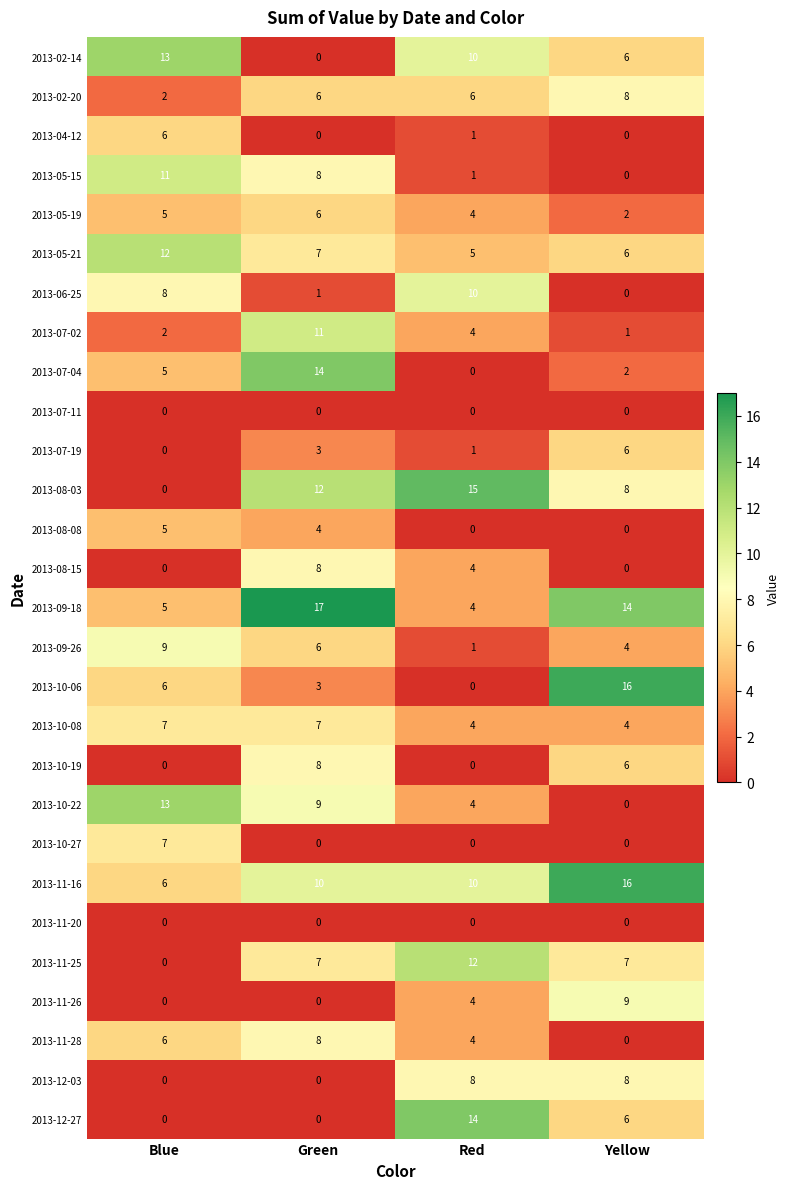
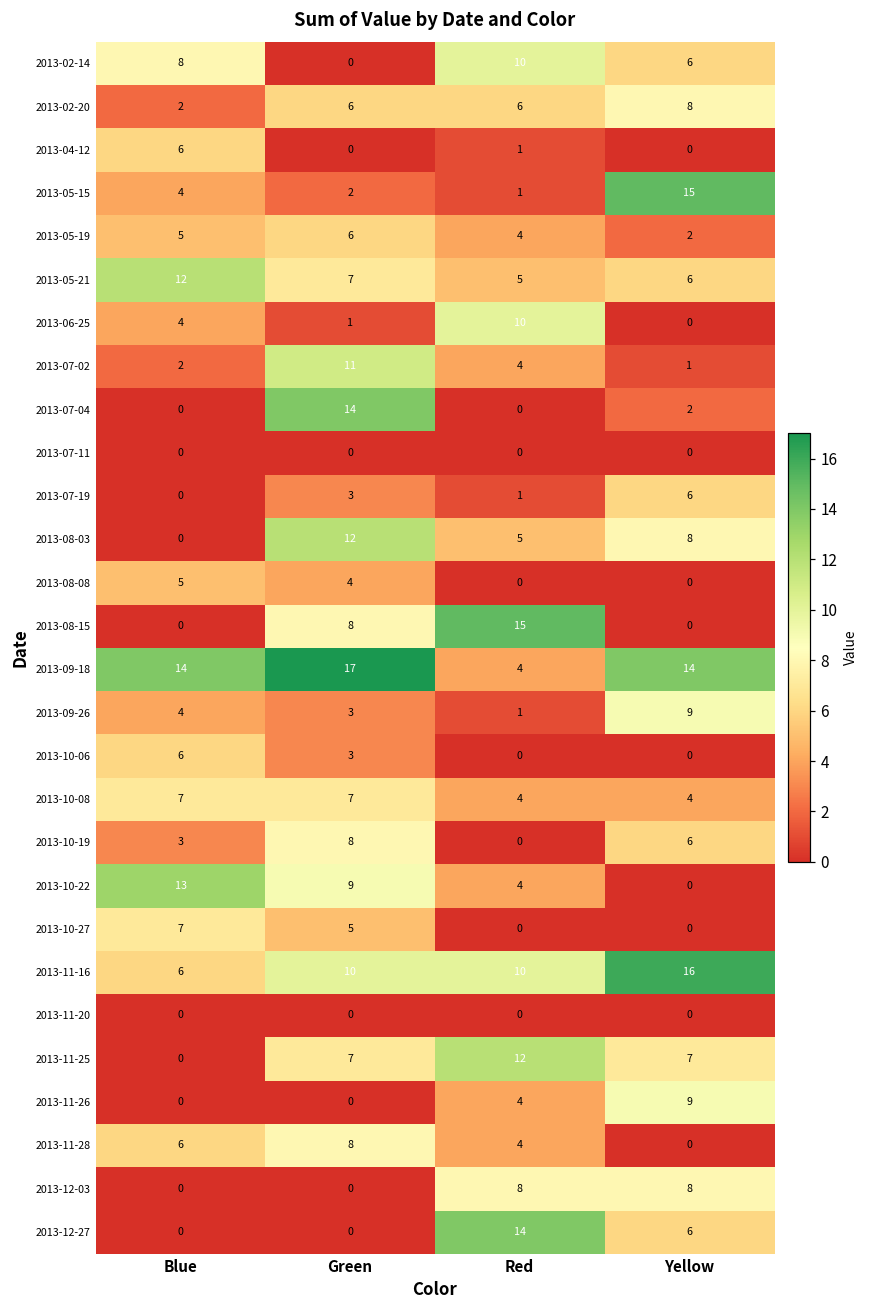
  {
    "2013-02-14": {
-     "Blue": 13,
+     "Blue": 8,
      "Green": 0,
      "Red": 10,
      "Yellow": 6
    },
    "2013-02-20": {
      "Blue": 2,
      "Green": 6,
      "Red": 6,
      "Yellow": 8
    },
    "2013-04-12": {
      "Blue": 6,
      "Green": 0,
      "Red": 1,
      "Yellow": 0
    },
    "2013-05-15": {
-     "Blue": 11,
-     "Green": 8,
+     "Blue": 4,
+     "Green": 2,
      "Red": 1,
-     "Yellow": 0
+     "Yellow": 15
    },
    "2013-05-19": {
      "Blue": 5,
      "Green": 6,
      "Red": 4,
      "Yellow": 2
    },
    "2013-05-21": {
      "Blue": 12,
      "Green": 7,
      "Red": 5,
      "Yellow": 6
    },
    "2013-06-25": {
-     "Blue": 8,
+     "Blue": 4,
      "Green": 1,
      "Red": 10,
      "Yellow": 0
    },
    "2013-07-02": {
      "Blue": 2,
      "Green": 11,
      "Red": 4,
      "Yellow": 1
    },
    "2013-07-04": {
-     "Blue": 5,
+     "Blue": 0,
      "Green": 14,
      "Red": 0,
      "Yellow": 2
    },
    "2013-07-11": {
      "Blue": 0,
      "Green": 0,
      "Red": 0,
      "Yellow": 0
    },
    "2013-07-19": {
      "Blue": 0,
      "Green": 3,
      "Red": 1,
      "Yellow": 6
    },
    "2013-08-03": {
      "Blue": 0,
      "Green": 12,
-     "Red": 15,
+     "Red": 5,
      "Yellow": 8
    },
    "2013-08-08": {
      "Blue": 5,
      "Green": 4,
      "Red": 0,
      "Yellow": 0
    },
    "2013-08-15": {
      "Blue": 0,
      "Green": 8,
-     "Red": 4,
+     "Red": 15,
      "Yellow": 0
    },
    "2013-09-18": {
-     "Blue": 5,
+     "Blue": 14,
      "Green": 17,
      "Red": 4,
      "Yellow": 14
    },
    "2013-09-26": {
-     "Blue": 9,
-     "Green": 6,
+     "Blue": 4,
+     "Green": 3,
      "Red": 1,
-     "Yellow": 4
+     "Yellow": 9
    },
    "2013-10-06": {
      "Blue": 6,
      "Green": 3,
      "Red": 0,
-     "Yellow": 16
+     "Yellow": 0
    },
    "2013-10-08": {
      "Blue": 7,
      "Green": 7,
      "Red": 4,
      "Yellow": 4
    },
    "2013-10-19": {
-     "Blue": 0,
+     "Blue": 3,
      "Green": 8,
      "Red": 0,
      "Yellow": 6
    },
    "2013-10-22": {
      "Blue": 13,
      "Green": 9,
      "Red": 4,
      "Yellow": 0
    },
    "2013-10-27": {
      "Blue": 7,
-     "Green": 0,
+     "Green": 5,
      "Red": 0,
      "Yellow": 0
    },
    "2013-11-16": {
      "Blue": 6,
      "Green": 10,
      "Red": 10,
      "Yellow": 16
    },
    "2013-11-20": {
      "Blue": 0,
      "Green": 0,
      "Red": 0,
      "Yellow": 0
    },
    "2013-11-25": {
      "Blue": 0,
      "Green": 7,
      "Red": 12,
      "Yellow": 7
    },
    "2013-11-26": {
      "Blue": 0,
      "Green": 0,
      "Red": 4,
      "Yellow": 9
    },
    "2013-11-28": {
      "Blue": 6,
      "Green": 8,
      "Red": 4,
      "Yellow": 0
    },
    "2013-12-03": {
      "Blue": 0,
      "Green": 0,
      "Red": 8,
      "Yellow": 8
    },
    "2013-12-27": {
      "Blue": 0,
      "Green": 0,
      "Red": 14,
      "Yellow": 6
    }
  }
